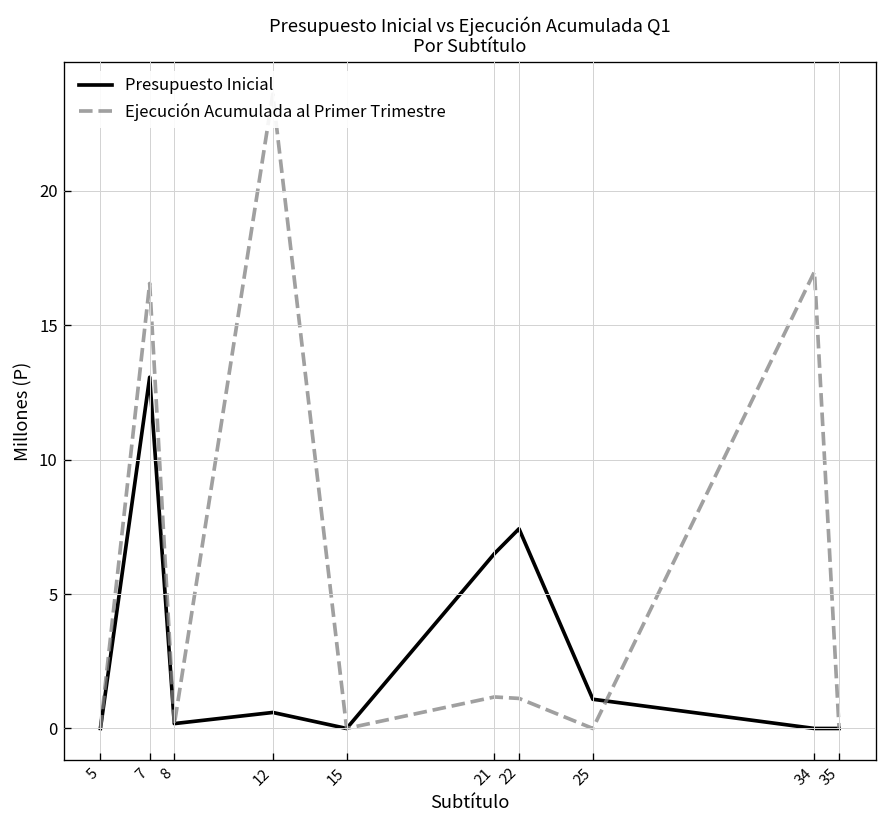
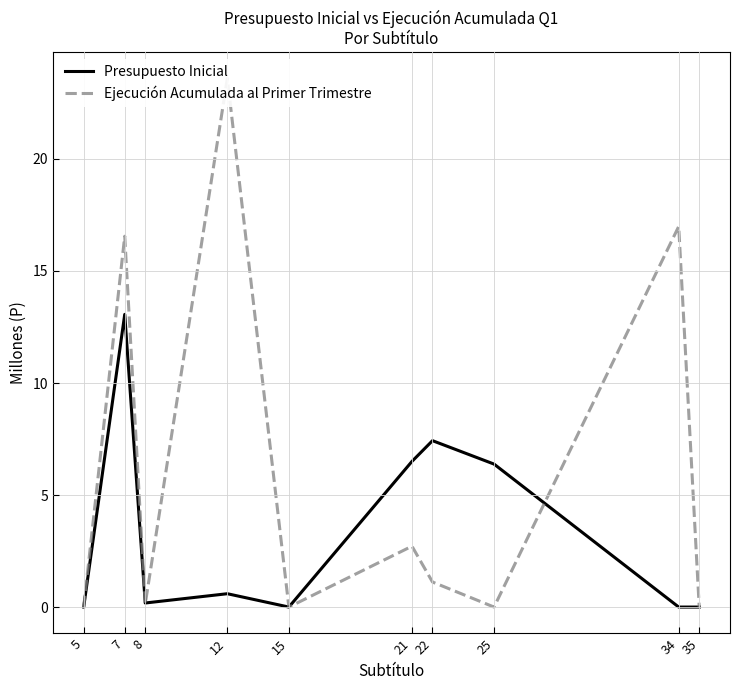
  {
    "Presupuesto Inicial": {
      "7": 13.1,
      "12": 0.6,
      "21": 6.5,
      "22": 7.4,
-     "25": 1.1,
+     "25": 6.4,
      "34": 0.0
    },
    "Ejecución Acumulada al Primer Trimestre": {
      "7": 16.6,
-     "21": 1.2,
+     "21": 2.7,
      "22": 1.1,
      "25": 0.0,
      "34": 17.0
    }
  }
